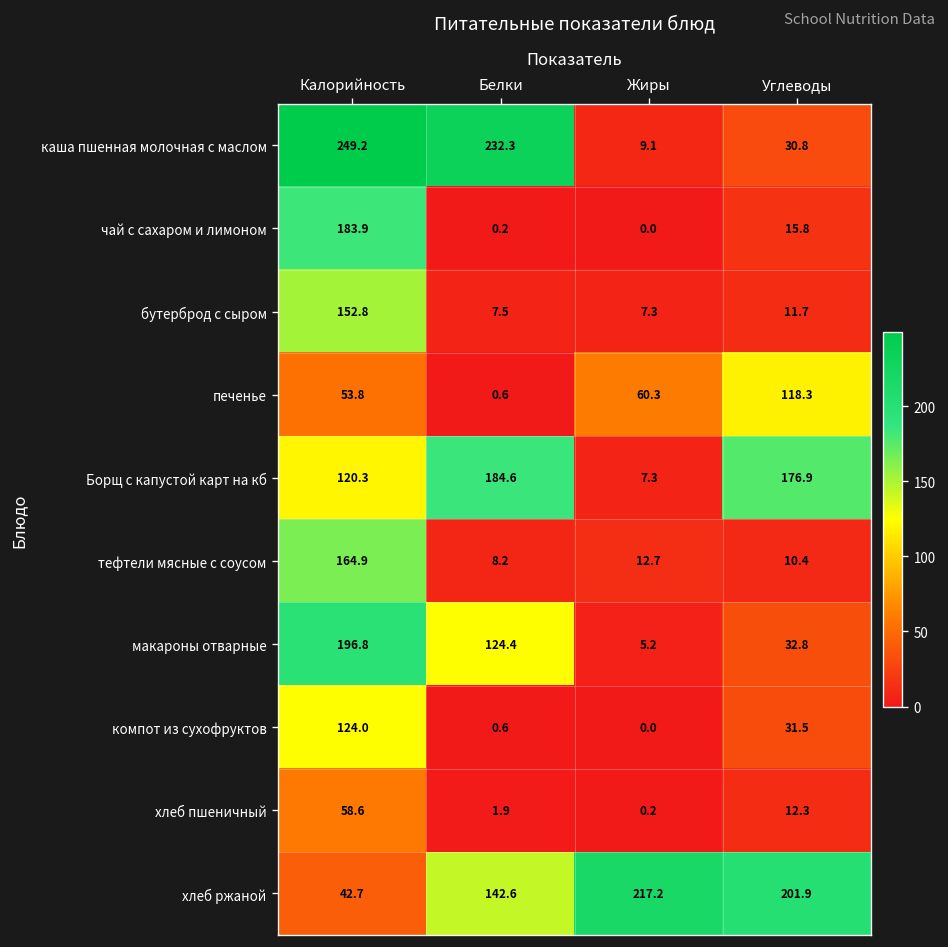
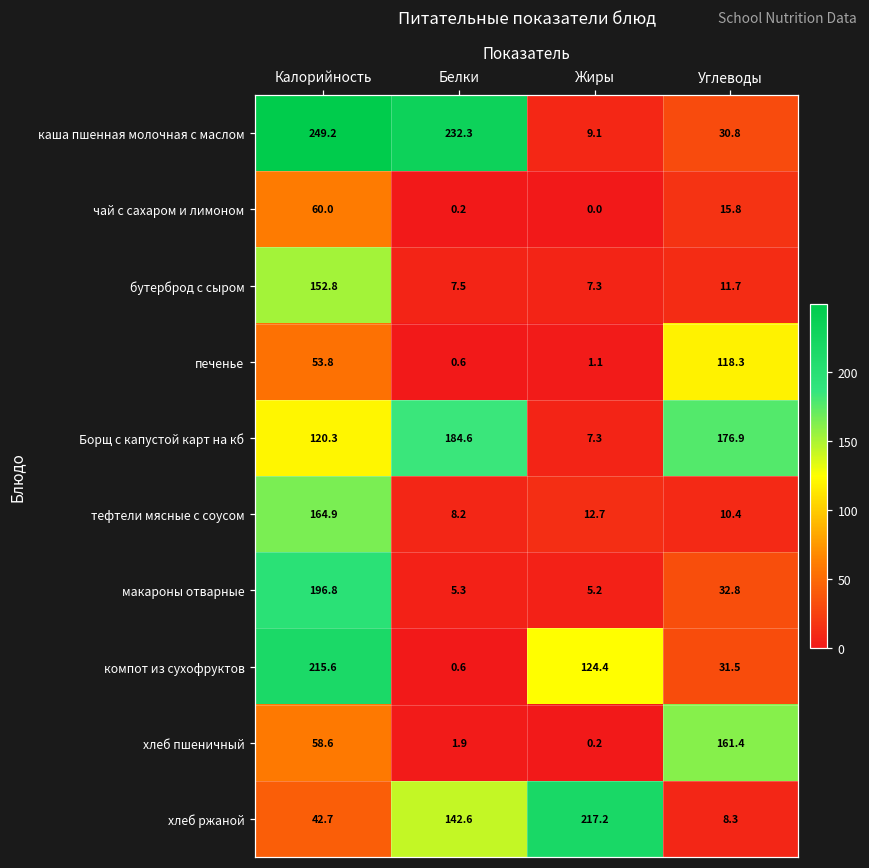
  {
    "каша пшенная молочная с маслом": {
      "Калорийность": 249.2,
      "Белки": 232.3,
      "Жиры": 9.1,
      "Углеводы": 30.8
    },
    "чай с сахаром и лимоном": {
-     "Калорийность": 183.9,
+     "Калорийность": 60.0,
      "Белки": 0.2,
      "Жиры": 0.0,
      "Углеводы": 15.8
    },
    "бутерброд с сыром": {
      "Калорийность": 152.8,
      "Белки": 7.5,
      "Жиры": 7.3,
      "Углеводы": 11.7
    },
    "печенье": {
      "Калорийность": 53.8,
      "Белки": 0.6,
-     "Жиры": 60.3,
+     "Жиры": 1.1,
      "Углеводы": 118.3
    },
    "Борщ с капустой карт на кб": {
      "Калорийность": 120.3,
      "Белки": 184.6,
      "Жиры": 7.3,
      "Углеводы": 176.9
    },
    "тефтели мясные с соусом": {
      "Калорийность": 164.9,
      "Белки": 8.2,
      "Жиры": 12.7,
      "Углеводы": 10.4
    },
    "макароны отварные": {
      "Калорийность": 196.8,
-     "Белки": 124.4,
+     "Белки": 5.3,
      "Жиры": 5.2,
      "Углеводы": 32.8
    },
    "компот из сухофруктов": {
-     "Калорийность": 124.0,
+     "Калорийность": 215.6,
      "Белки": 0.6,
-     "Жиры": 0.0,
+     "Жиры": 124.4,
      "Углеводы": 31.5
    },
    "хлеб пшеничный": {
      "Калорийность": 58.6,
      "Белки": 1.9,
      "Жиры": 0.2,
-     "Углеводы": 12.3
+     "Углеводы": 161.4
    },
    "хлеб ржаной": {
      "Калорийность": 42.7,
      "Белки": 142.6,
      "Жиры": 217.2,
-     "Углеводы": 201.9
+     "Углеводы": 8.3
    }
  }
